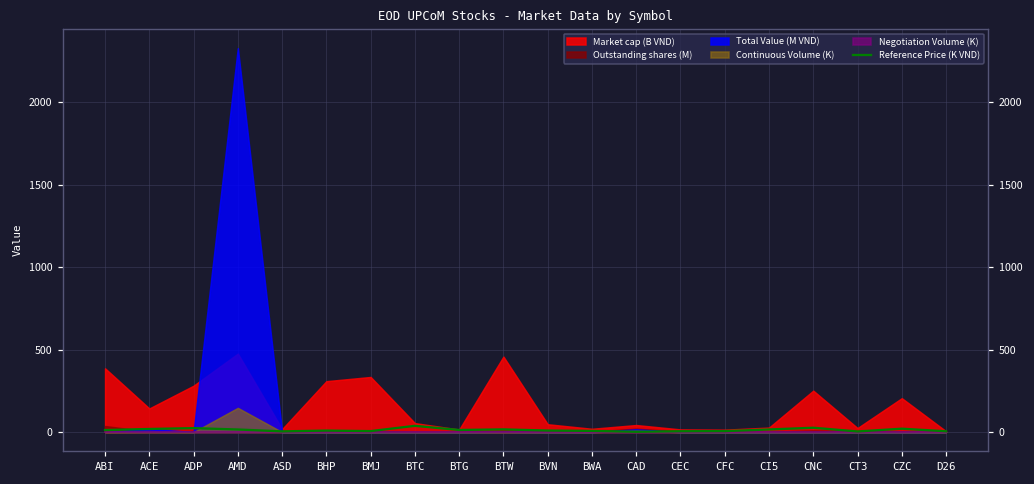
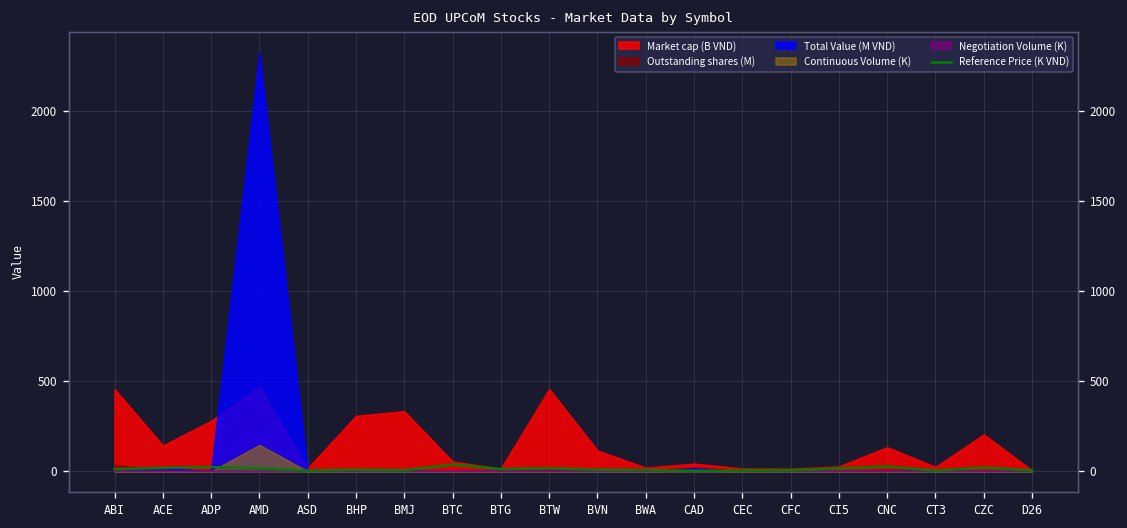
  {
    "Market cap (B VND)": {
-     "ABI": 390,
+     "ABI": 460,
      "ACE": 140,
      "ADP": 280,
      "AMD": 480,
      "BHP": 310,
      "BMJ": 330,
      "BTW": 460,
-     "BVN": 50,
+     "BVN": 120,
      "CAD": 40,
-     "CNC": 250,
+     "CNC": 130,
      "CT3": 20,
      "CZC": 210
    },
    "Reference Price (K VND)": {
      "ADP": 20,
      "CNC": 30,
      "CZC": 20
    },
    "Outstanding shares (M)": {
      "ABI": 40
    },
    "Total Value (M VND)": {
      "AMD": 2330
    },
    "Continuous Volume (K)": {
      "AMD": 150
    }
  }
